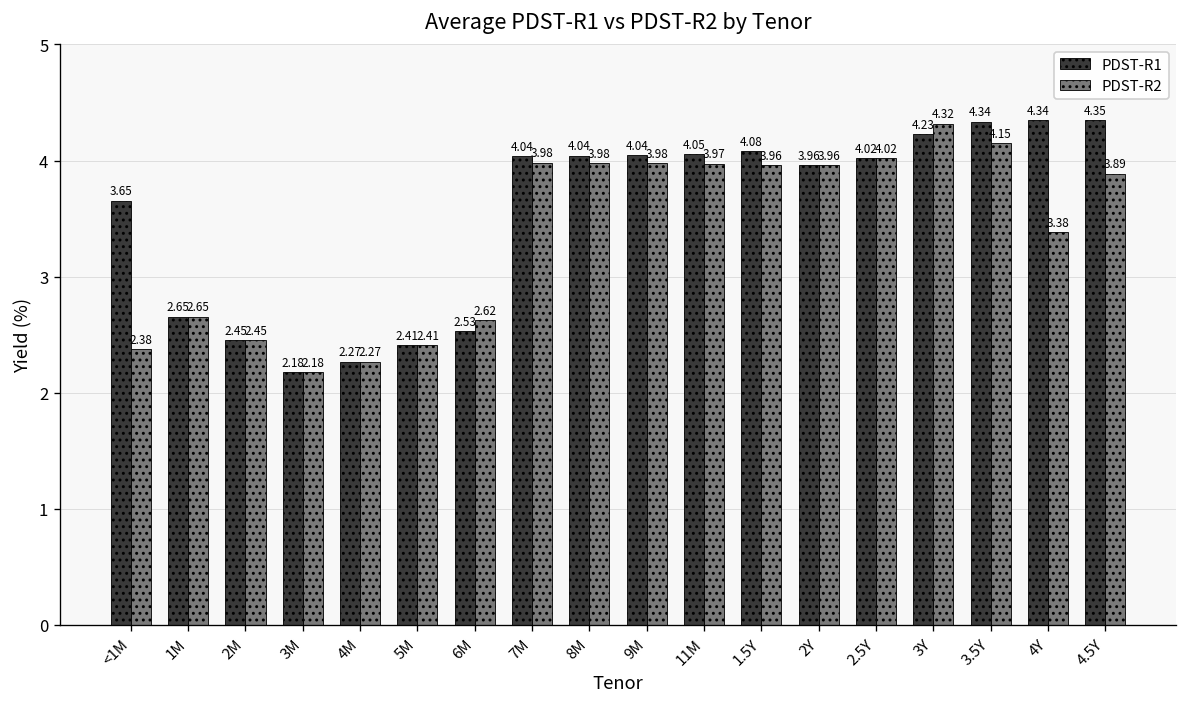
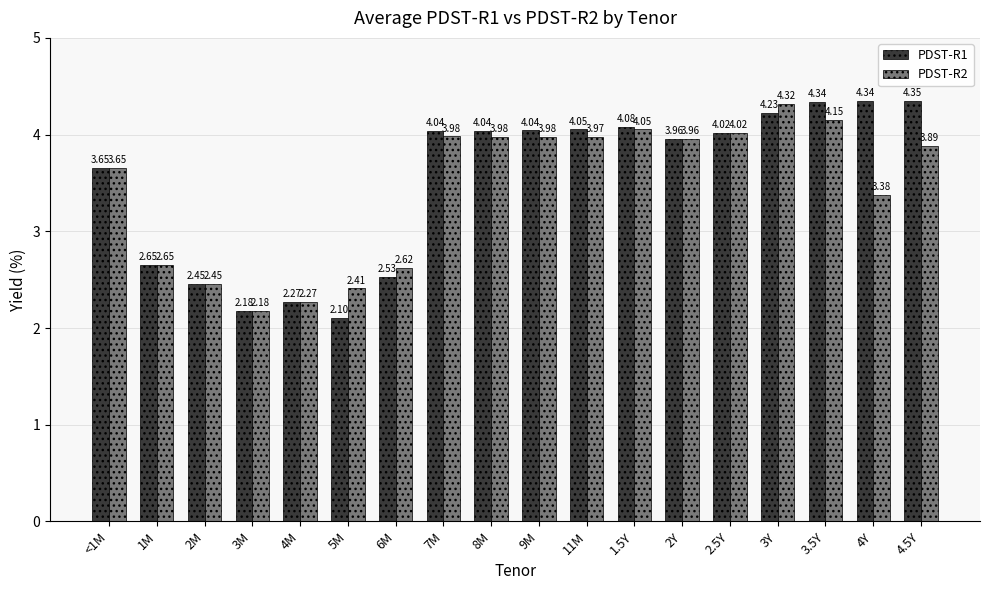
  {
    "PDST-R1": {
      "<1M": 3.65,
      "1M": 2.65,
      "2M": 2.45,
      "3M": 2.18,
      "4M": 2.27,
-     "5M": 2.41,
+     "5M": 2.10,
      "6M": 2.53,
      "7M": 4.04,
      "8M": 4.04,
      "9M": 4.04,
      "11M": 4.05,
      "1.5Y": 4.08,
      "2Y": 3.96,
      "2.5Y": 4.02,
      "3Y": 4.23,
      "3.5Y": 4.34,
      "4Y": 4.34,
      "4.5Y": 4.35
    },
    "PDST-R2": {
-     "<1M": 2.38,
+     "<1M": 3.65,
      "1M": 2.65,
      "2M": 2.45,
      "3M": 2.18,
      "4M": 2.27,
      "5M": 2.41,
      "6M": 2.62,
      "7M": 3.98,
      "8M": 3.98,
      "9M": 3.98,
      "11M": 3.97,
-     "1.5Y": 3.96,
+     "1.5Y": 4.05,
      "2Y": 3.96,
      "2.5Y": 4.02,
      "3Y": 4.32,
      "3.5Y": 4.15,
      "4Y": 3.38,
      "4.5Y": 3.89
    }
  }
